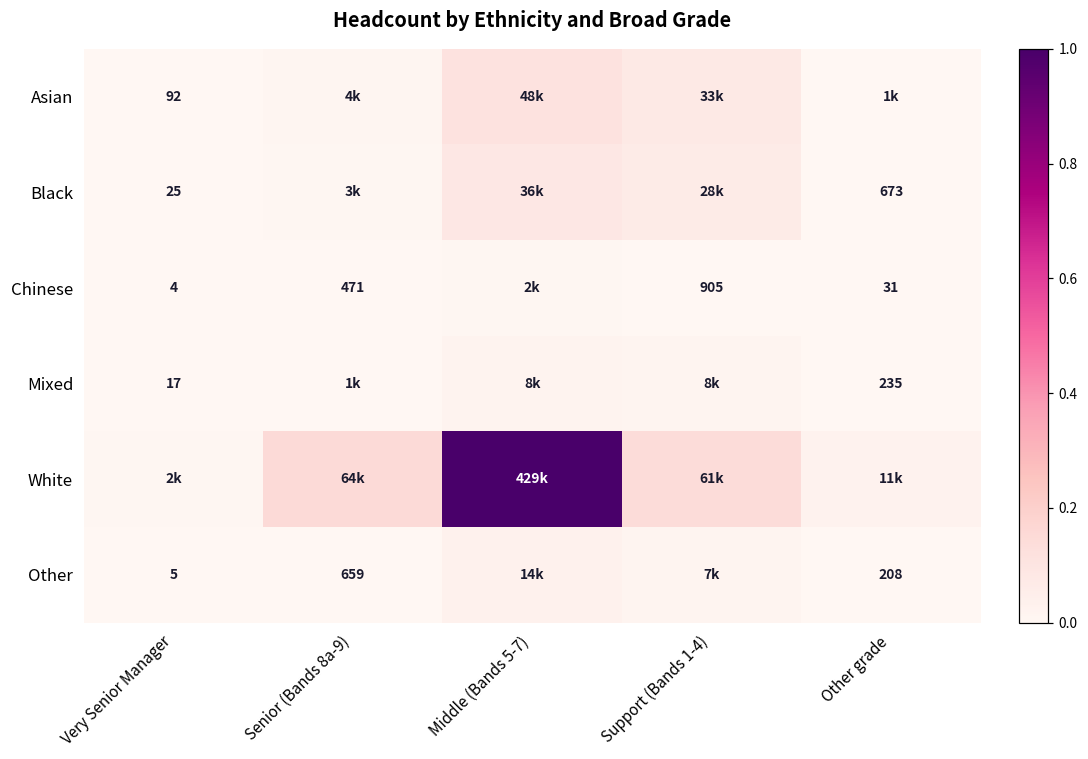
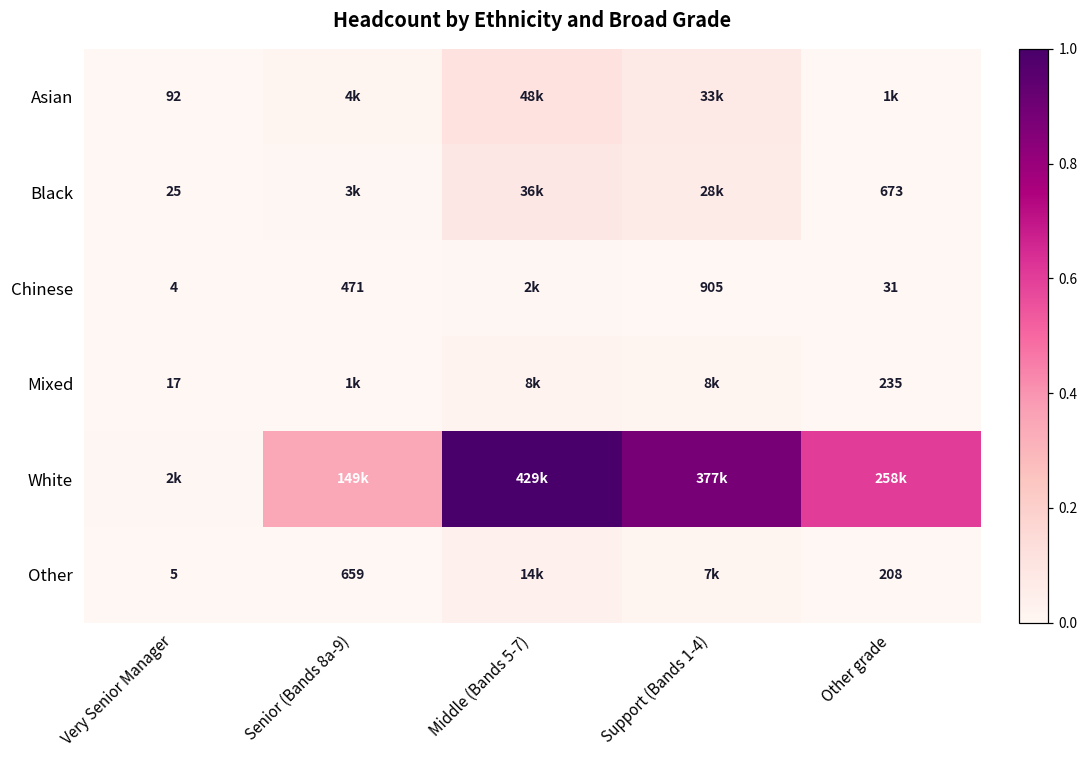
  {
    "Asian": {
      "Very Senior Manager": "92",
      "Senior (Bands 8a-9)": "4k",
      "Middle (Bands 5-7)": "48k",
      "Support (Bands 1-4)": "33k",
      "Other grade": "1k"
    },
    "Black": {
      "Very Senior Manager": "25",
      "Senior (Bands 8a-9)": "3k",
      "Middle (Bands 5-7)": "36k",
      "Support (Bands 1-4)": "28k",
      "Other grade": "673"
    },
    "Chinese": {
      "Very Senior Manager": "4",
      "Senior (Bands 8a-9)": "471",
      "Middle (Bands 5-7)": "2k",
      "Support (Bands 1-4)": "905",
      "Other grade": "31"
    },
    "Mixed": {
      "Very Senior Manager": "17",
      "Senior (Bands 8a-9)": "1k",
      "Middle (Bands 5-7)": "8k",
      "Support (Bands 1-4)": "8k",
      "Other grade": "235"
    },
    "White": {
      "Very Senior Manager": "2k",
-     "Senior (Bands 8a-9)": "64k",
+     "Senior (Bands 8a-9)": "149k",
      "Middle (Bands 5-7)": "429k",
-     "Support (Bands 1-4)": "61k",
-     "Other grade": "11k"
+     "Support (Bands 1-4)": "377k",
+     "Other grade": "258k"
    },
    "Other": {
      "Very Senior Manager": "5",
      "Senior (Bands 8a-9)": "659",
      "Middle (Bands 5-7)": "14k",
      "Support (Bands 1-4)": "7k",
      "Other grade": "208"
    }
  }
